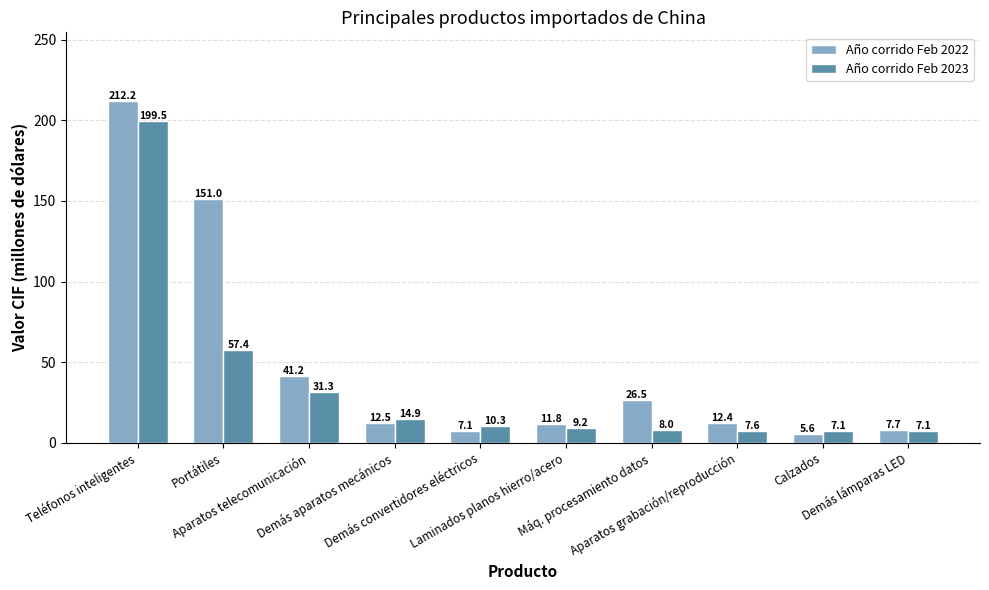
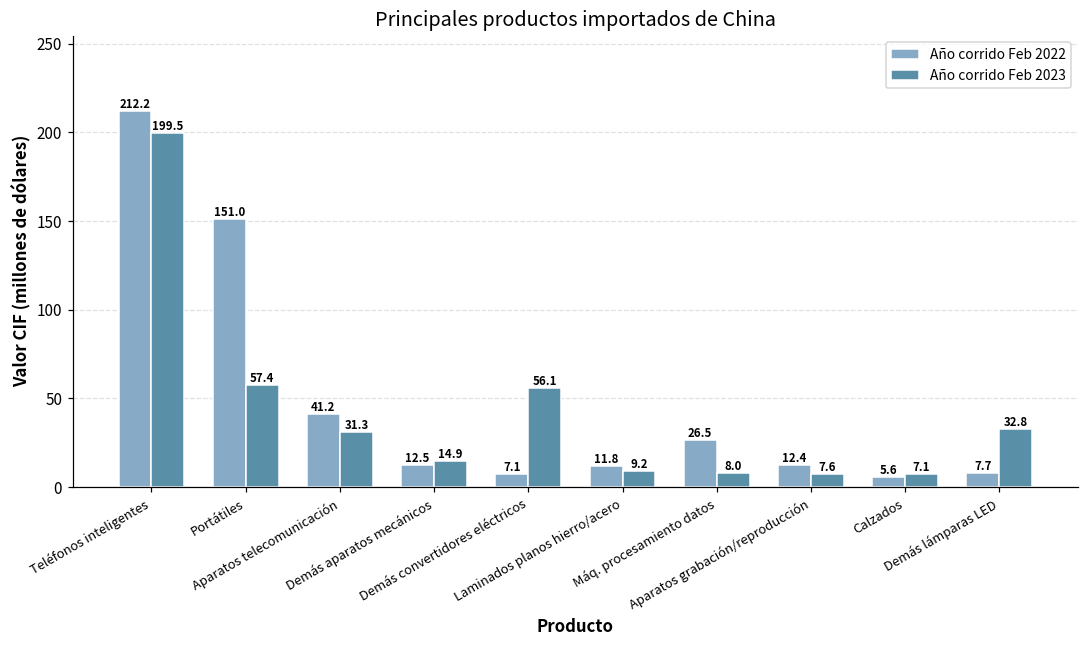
  {
    "Año corrido Feb 2022": {
      "Teléfonos inteligentes": 212.2,
      "Portátiles": 151.0,
      "Aparatos telecomunicación": 41.2,
      "Demás aparatos mecánicos": 12.5,
      "Demás convertidores eléctricos": 7.1,
      "Laminados planos hierro/acero": 11.8,
      "Máq. procesamiento datos": 26.5,
      "Aparatos grabación/reproducción": 12.4,
      "Calzados": 5.6,
      "Demás lámparas LED": 7.7
    },
    "Año corrido Feb 2023": {
      "Teléfonos inteligentes": 199.5,
      "Portátiles": 57.4,
      "Aparatos telecomunicación": 31.3,
      "Demás aparatos mecánicos": 14.9,
-     "Demás convertidores eléctricos": 10.3,
+     "Demás convertidores eléctricos": 56.1,
      "Laminados planos hierro/acero": 9.2,
      "Máq. procesamiento datos": 8.0,
      "Aparatos grabación/reproducción": 7.6,
      "Calzados": 7.1,
-     "Demás lámparas LED": 7.1
+     "Demás lámparas LED": 32.8
    }
  }
